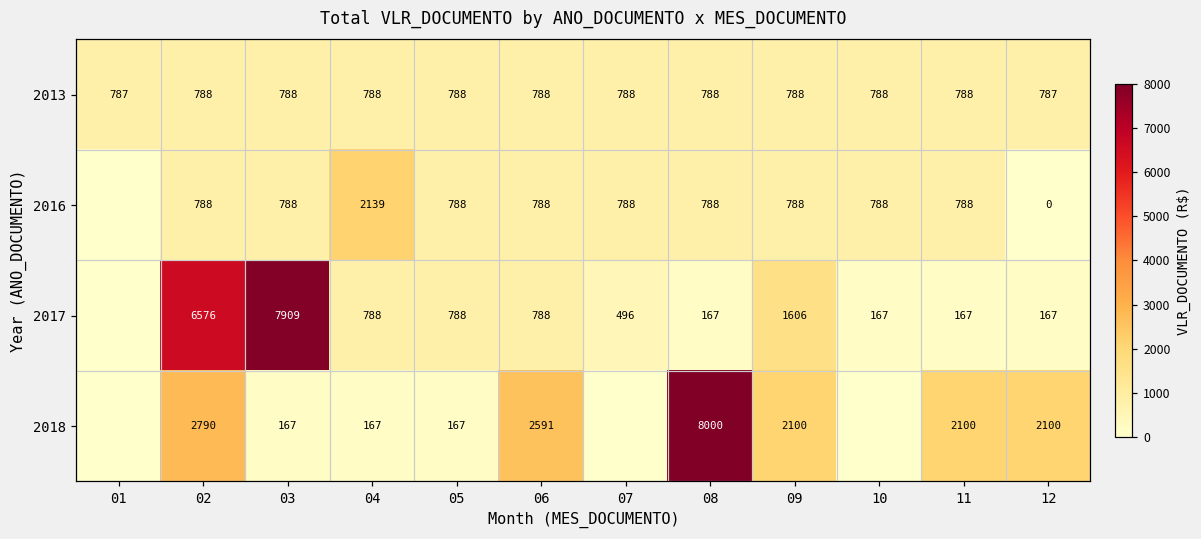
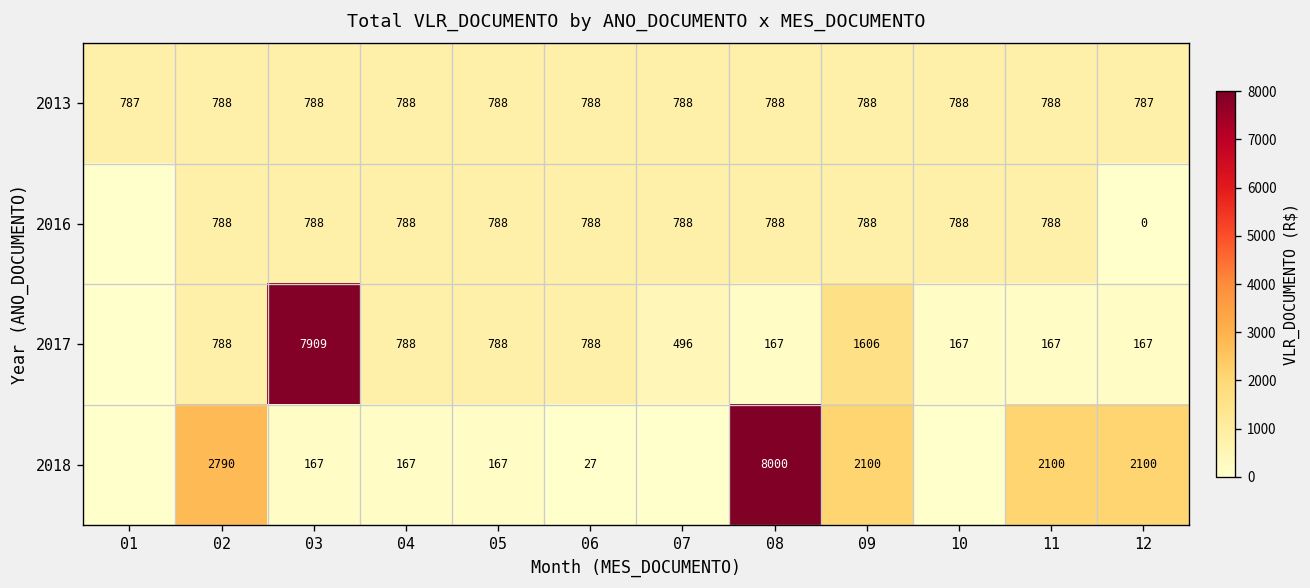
  {
    "2013": {
      "01": 787,
      "02": 788,
      "03": 788,
      "04": 788,
      "05": 788,
      "06": 788,
      "07": 788,
      "08": 788,
      "09": 788,
      "10": 788,
      "11": 788,
      "12": 787
    },
    "2016": {
      "02": 788,
      "03": 788,
-     "04": 2139,
+     "04": 788,
      "05": 788,
      "06": 788,
      "07": 788,
      "08": 788,
      "09": 788,
      "10": 788,
      "11": 788,
      "12": 0
    },
    "2017": {
-     "02": 6576,
+     "02": 788,
      "03": 7909,
      "04": 788,
      "05": 788,
      "06": 788,
      "07": 496,
      "08": 167,
      "09": 1606,
      "10": 167,
      "11": 167,
      "12": 167
    },
    "2018": {
      "02": 2790,
      "03": 167,
      "04": 167,
      "05": 167,
-     "06": 2591,
+     "06": 27,
      "08": 8000,
      "09": 2100,
      "11": 2100,
      "12": 2100
    }
  }
